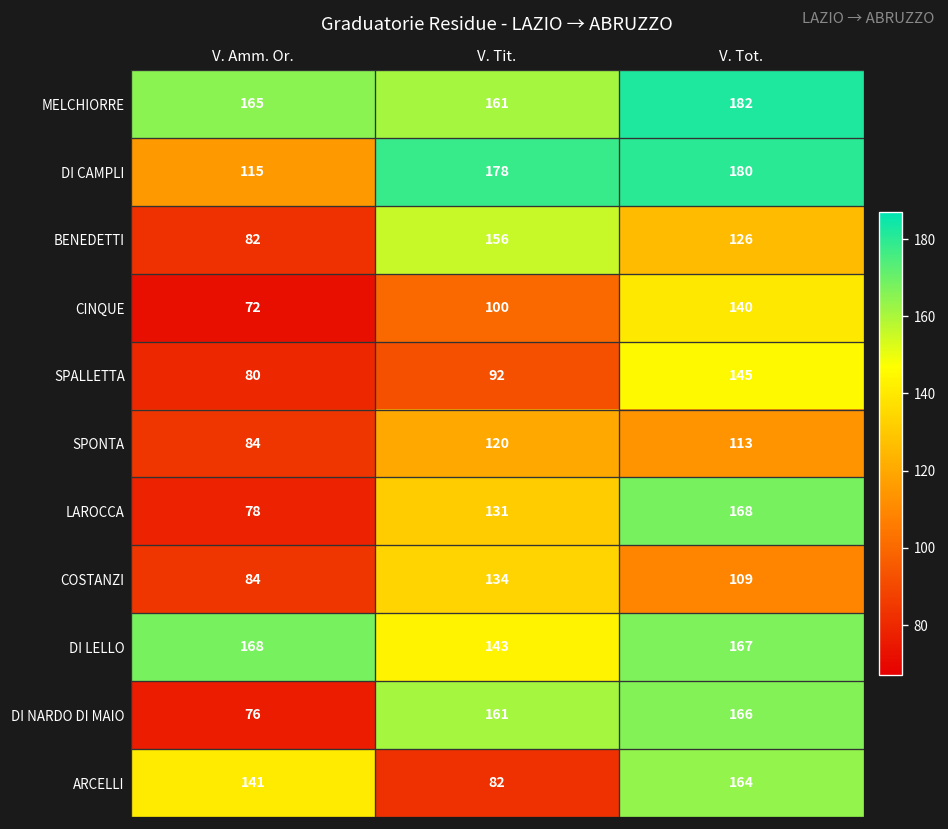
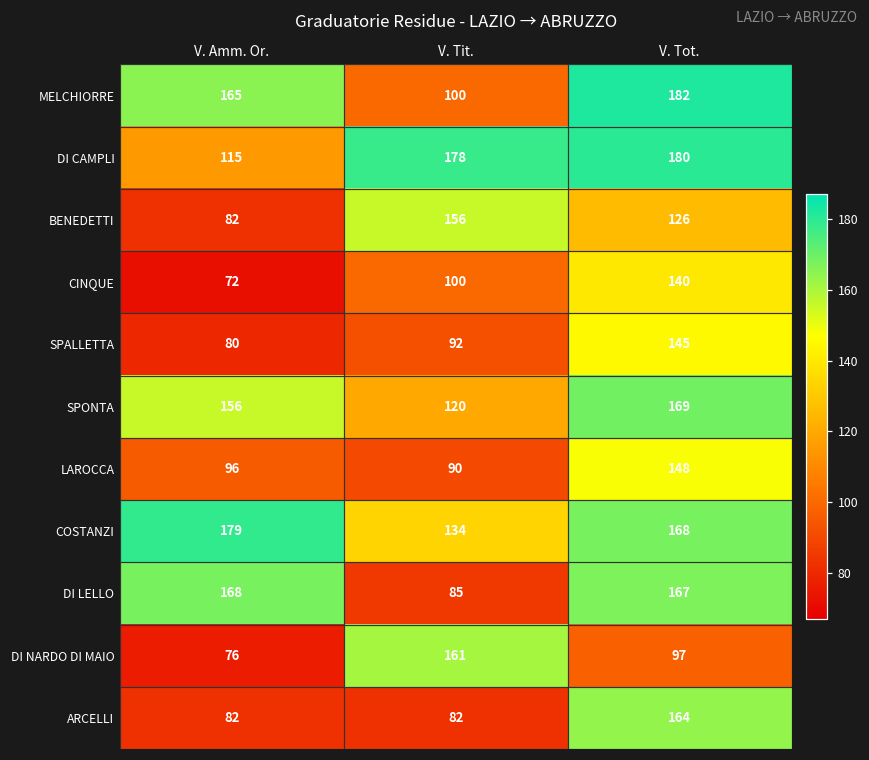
  {
    "MELCHIORRE": {
      "V. Amm. Or.": 165,
-     "V. Tit.": 161,
+     "V. Tit.": 100,
      "V. Tot.": 182
    },
    "DI CAMPLI": {
      "V. Amm. Or.": 115,
      "V. Tit.": 178,
      "V. Tot.": 180
    },
    "BENEDETTI": {
      "V. Amm. Or.": 82,
      "V. Tit.": 156,
      "V. Tot.": 126
    },
    "CINQUE": {
      "V. Amm. Or.": 72,
      "V. Tit.": 100,
      "V. Tot.": 140
    },
    "SPALLETTA": {
      "V. Amm. Or.": 80,
      "V. Tit.": 92,
      "V. Tot.": 145
    },
    "SPONTA": {
-     "V. Amm. Or.": 84,
+     "V. Amm. Or.": 156,
      "V. Tit.": 120,
-     "V. Tot.": 113
+     "V. Tot.": 169
    },
    "LAROCCA": {
-     "V. Amm. Or.": 78,
-     "V. Tit.": 131,
-     "V. Tot.": 168
+     "V. Amm. Or.": 96,
+     "V. Tit.": 90,
+     "V. Tot.": 148
    },
    "COSTANZI": {
-     "V. Amm. Or.": 84,
+     "V. Amm. Or.": 179,
      "V. Tit.": 134,
-     "V. Tot.": 109
+     "V. Tot.": 168
    },
    "DI LELLO": {
      "V. Amm. Or.": 168,
-     "V. Tit.": 143,
+     "V. Tit.": 85,
      "V. Tot.": 167
    },
    "DI NARDO DI MAIO": {
      "V. Amm. Or.": 76,
      "V. Tit.": 161,
-     "V. Tot.": 166
+     "V. Tot.": 97
    },
    "ARCELLI": {
-     "V. Amm. Or.": 141,
+     "V. Amm. Or.": 82,
      "V. Tit.": 82,
      "V. Tot.": 164
    }
  }
